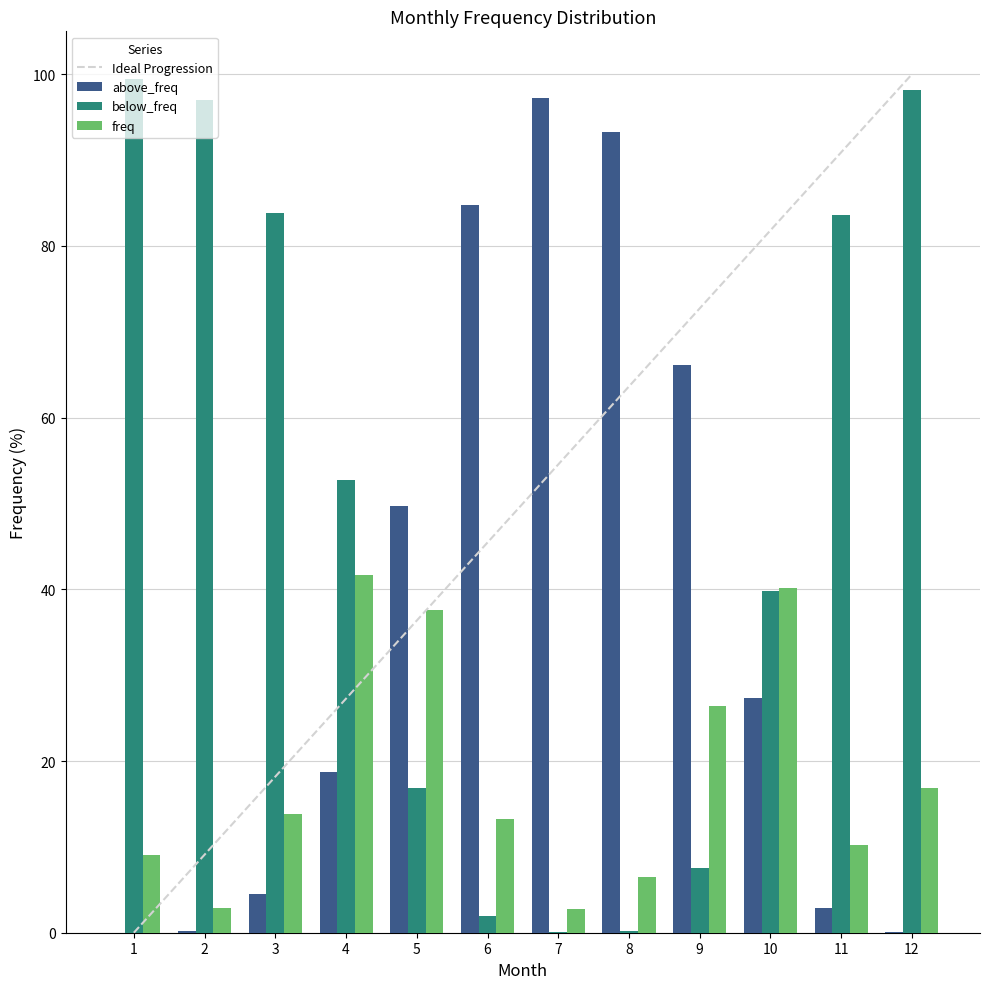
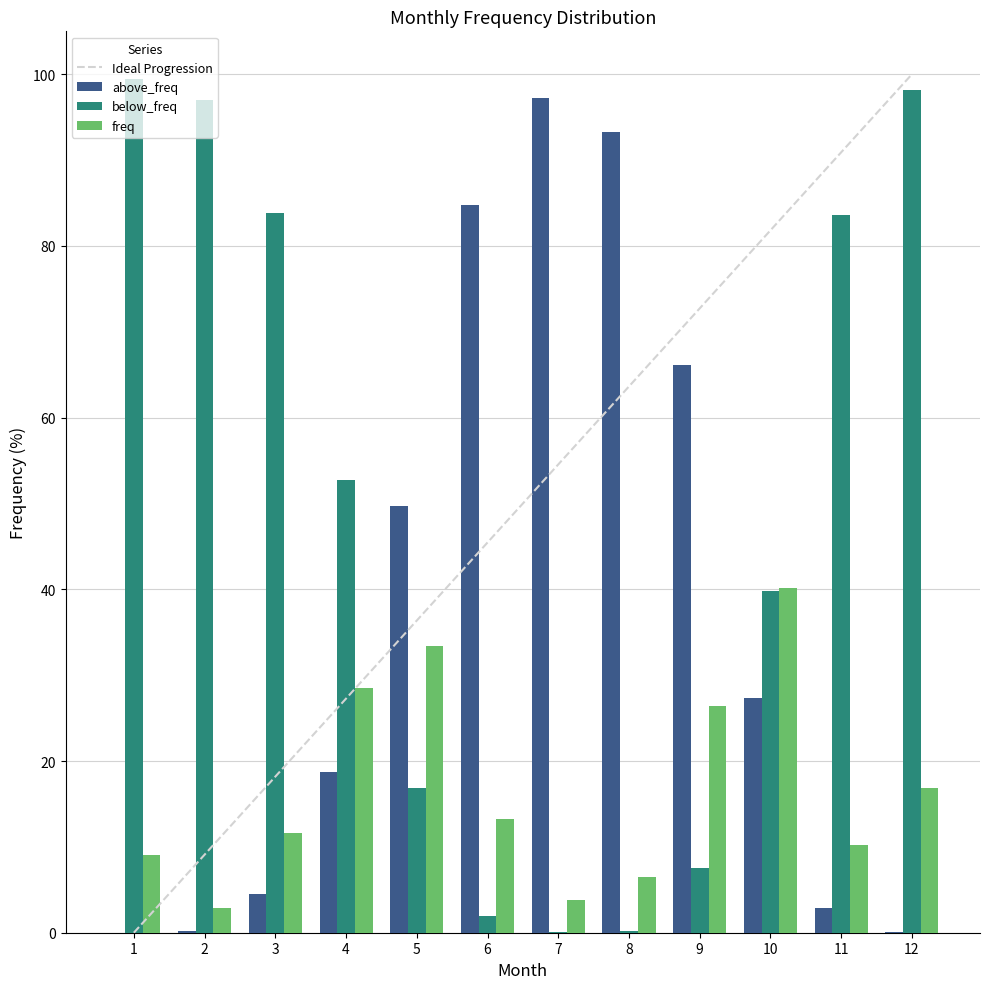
  {
    "Ideal Progression": {
      "1": 0,
      "2": 9,
      "3": 18,
      "4": 27,
      "5": 36,
      "6": 45,
      "7": 55,
      "8": 64,
      "9": 73,
      "10": 82,
      "11": 91,
      "12": 100
    },
    "freq": {
      "1": 9,
      "2": 3,
-     "3": 14,
-     "4": 42,
-     "5": 38,
+     "3": 12,
+     "4": 29,
+     "5": 33,
      "6": 13,
-     "7": 3,
+     "7": 4,
      "8": 7,
      "9": 26,
      "10": 40,
      "11": 10,
      "12": 17
    }
  }
